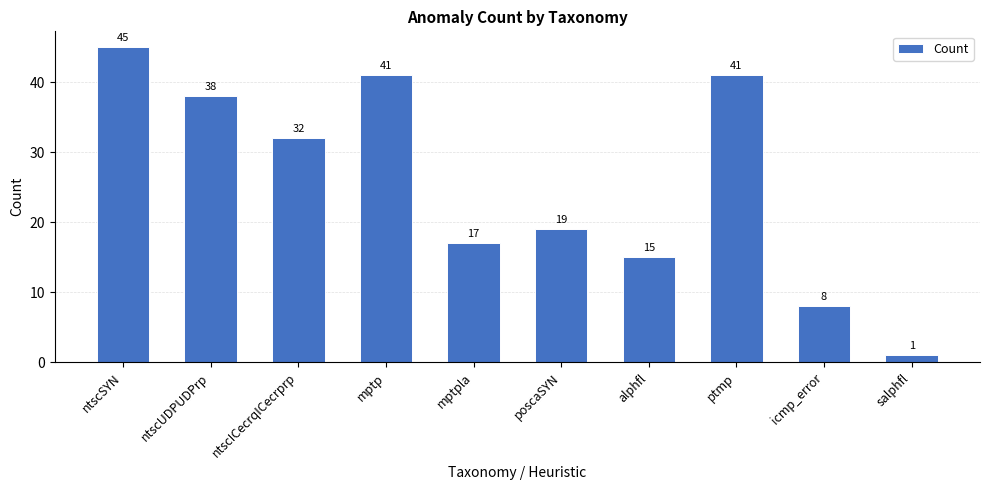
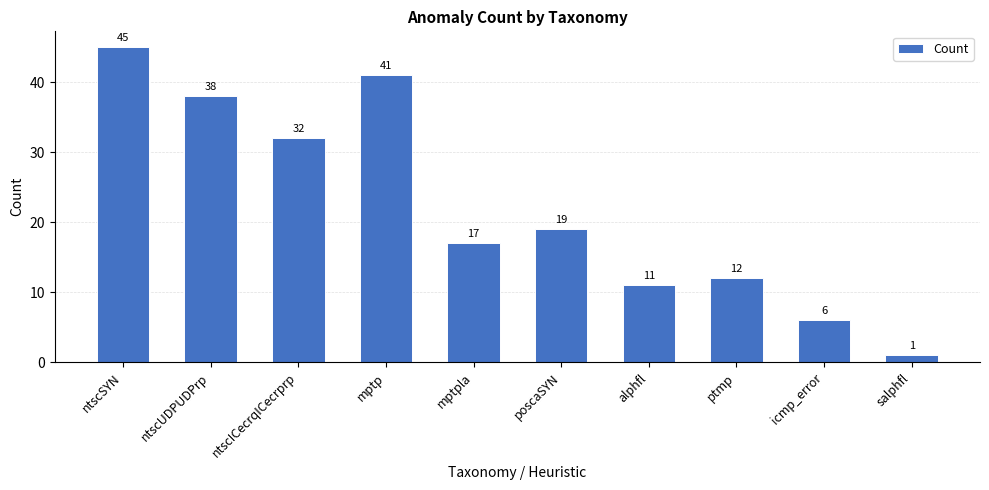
  {
    "ntscSYN": 45,
    "ntscUDPUDPrp": 38,
    "ntscICecrqICecrprp": 32,
    "mptp": 41,
    "mptpla": 17,
    "poscaSYN": 19,
-   "alphfl": 15,
-   "ptmp": 41,
-   "icmp_error": 8,
+   "alphfl": 11,
+   "ptmp": 12,
+   "icmp_error": 6,
    "salphfl": 1
  }
